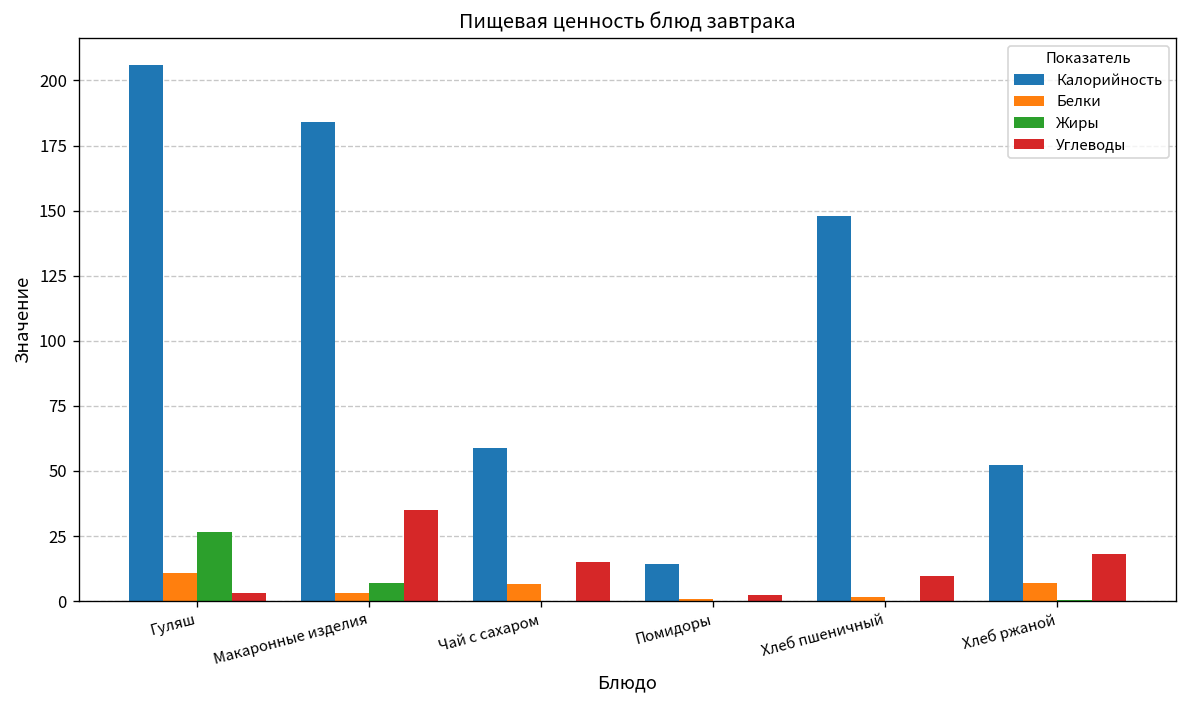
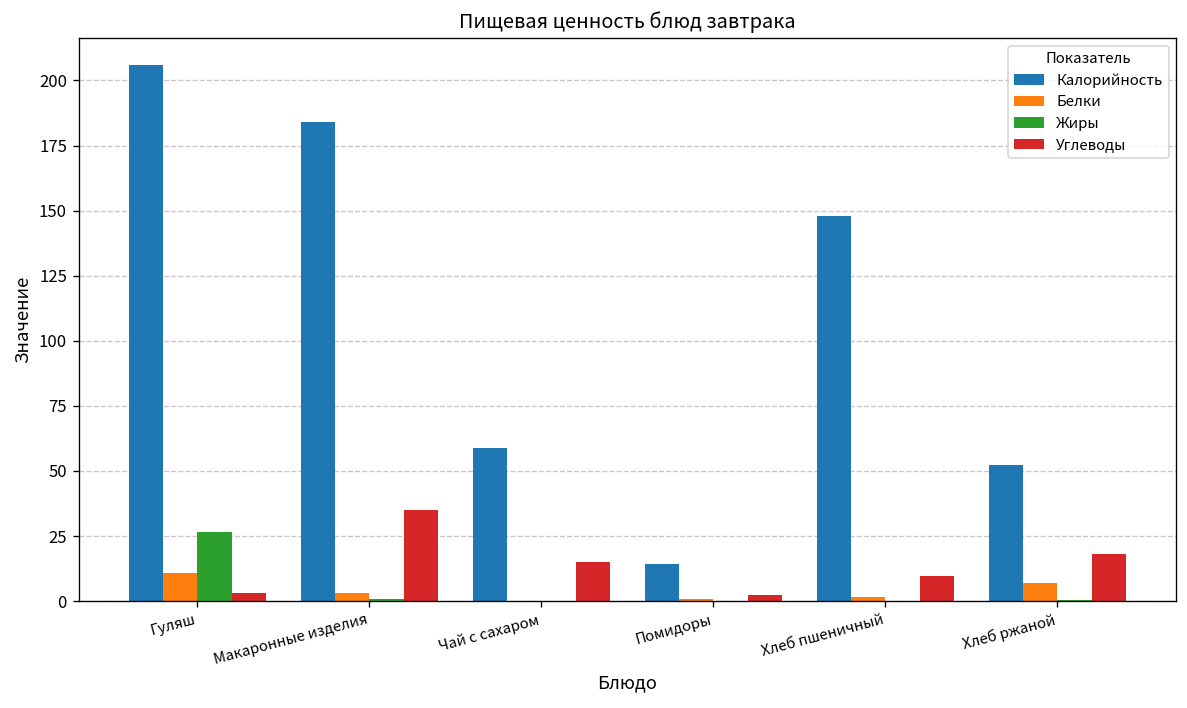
  {
    "Калорийность": {
      "Гуляш": 206,
      "Макаронные изделия": 184,
      "Чай с сахаром": 59,
      "Помидоры": 14,
      "Хлеб пшеничный": 148,
      "Хлеб ржаной": 52
    },
    "Белки": {
      "Гуляш": 11,
      "Макаронные изделия": 3,
-     "Чай с сахаром": 6,
+     "Чай с сахаром": 0,
      "Хлеб пшеничный": 2,
      "Хлеб ржаной": 7
    },
    "Жиры": {
      "Гуляш": 27,
-     "Макаронные изделия": 7,
+     "Макаронные изделия": 1,
      "Чай с сахаром": 0
    },
    "Углеводы": {
      "Гуляш": 3,
      "Макаронные изделия": 35,
      "Чай с сахаром": 15,
      "Помидоры": 2,
      "Хлеб пшеничный": 10,
      "Хлеб ржаной": 18
    }
  }
